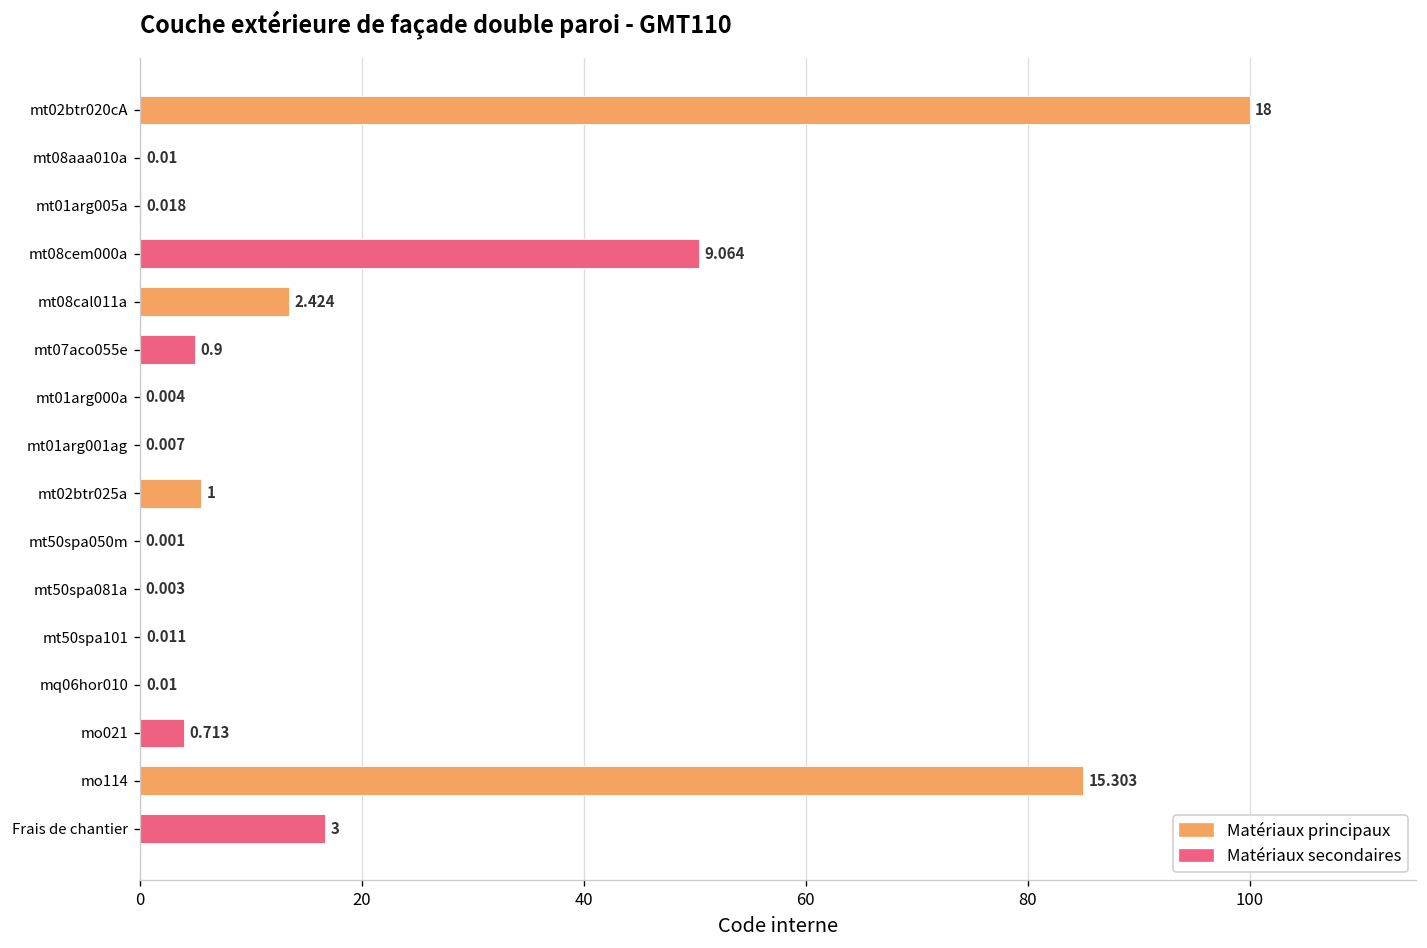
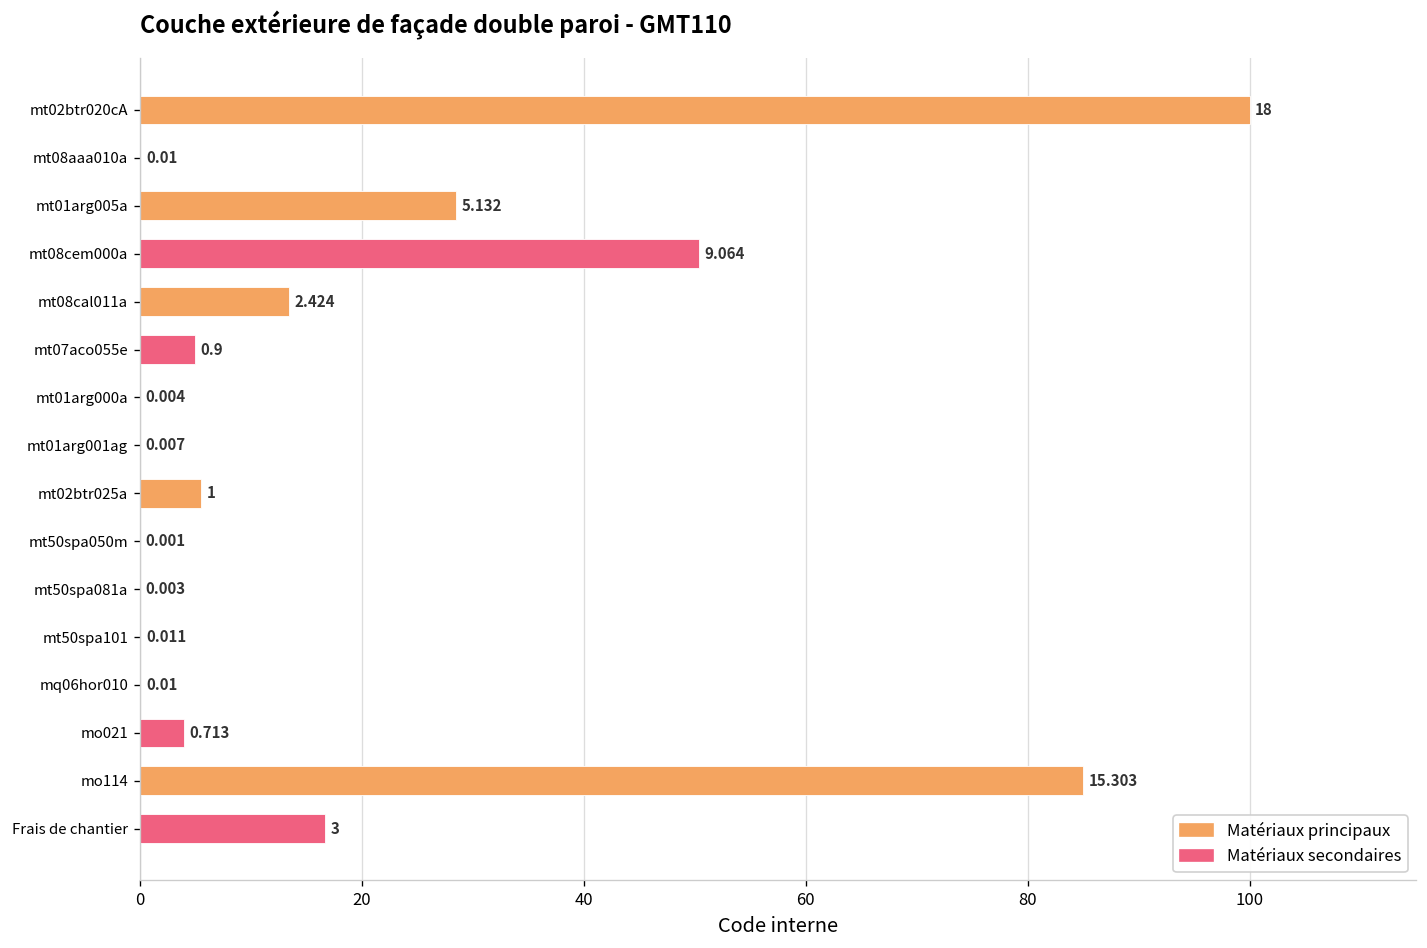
  {
-   "mt01arg005a": 0.018
+   "mt01arg005a": 5.132
  }
